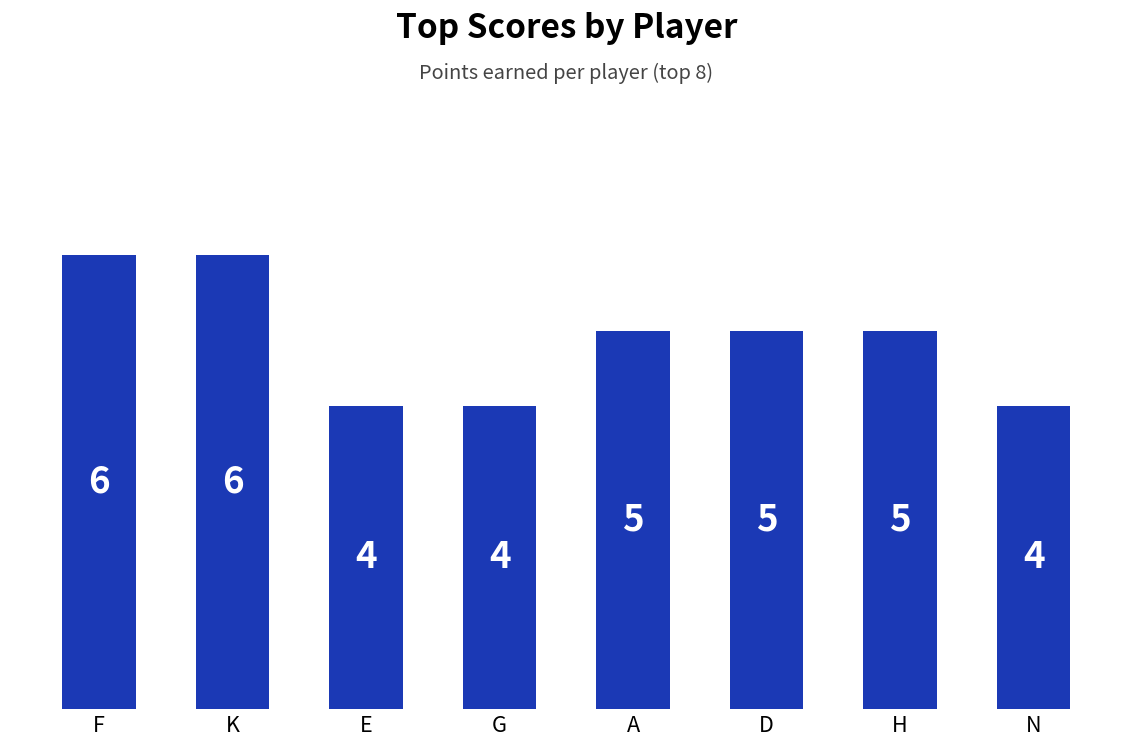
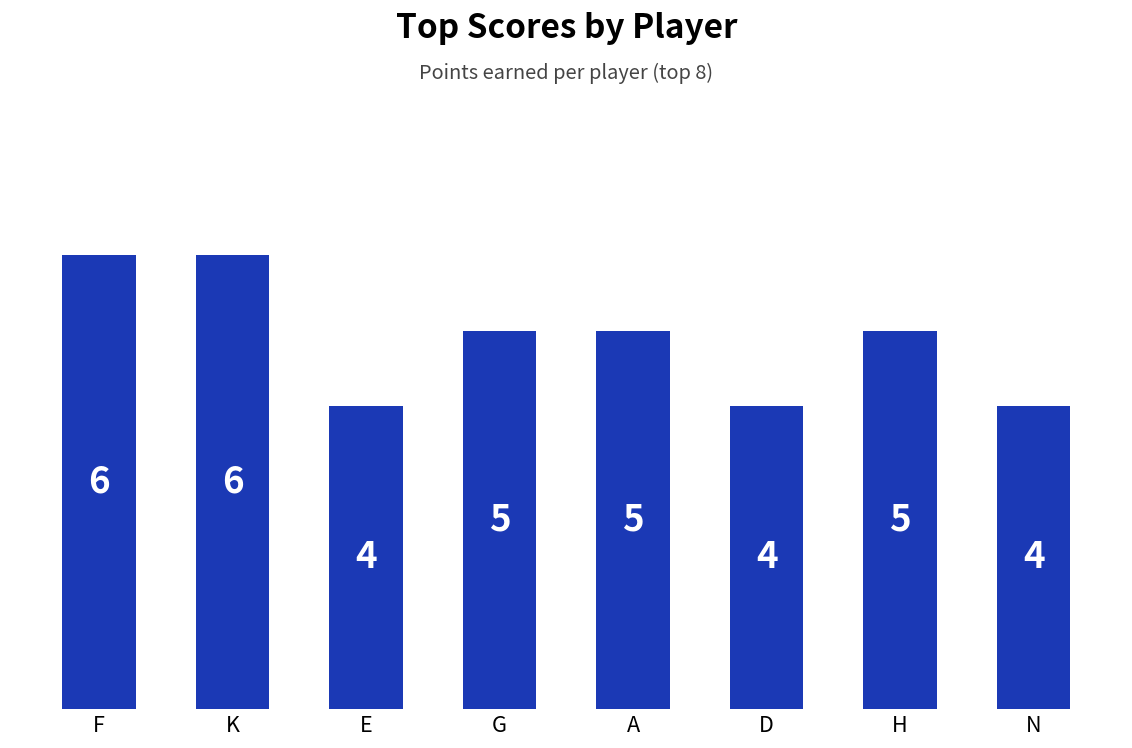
  {
    "F": 6,
    "K": 6,
    "E": 4,
-   "G": 4,
+   "G": 5,
    "A": 5,
-   "D": 5,
+   "D": 4,
    "H": 5,
    "N": 4
  }
